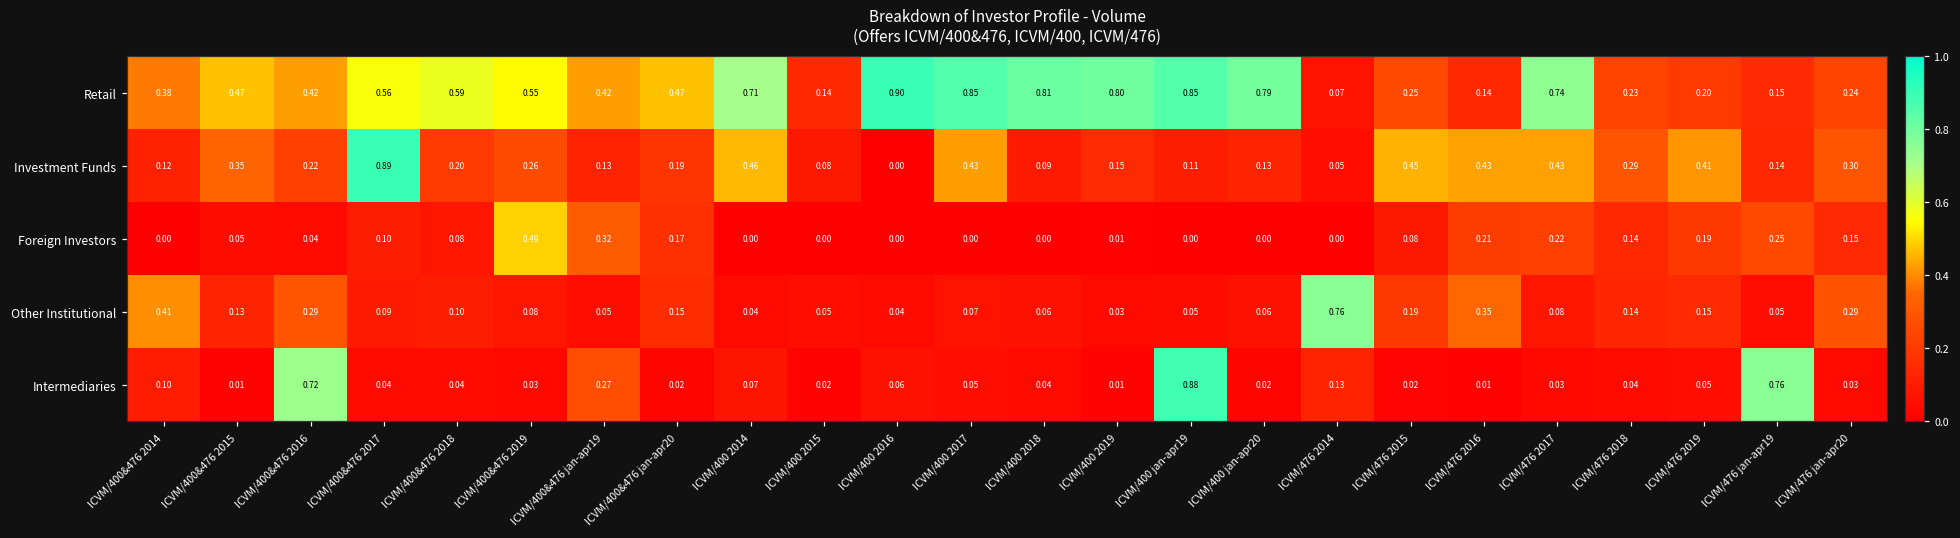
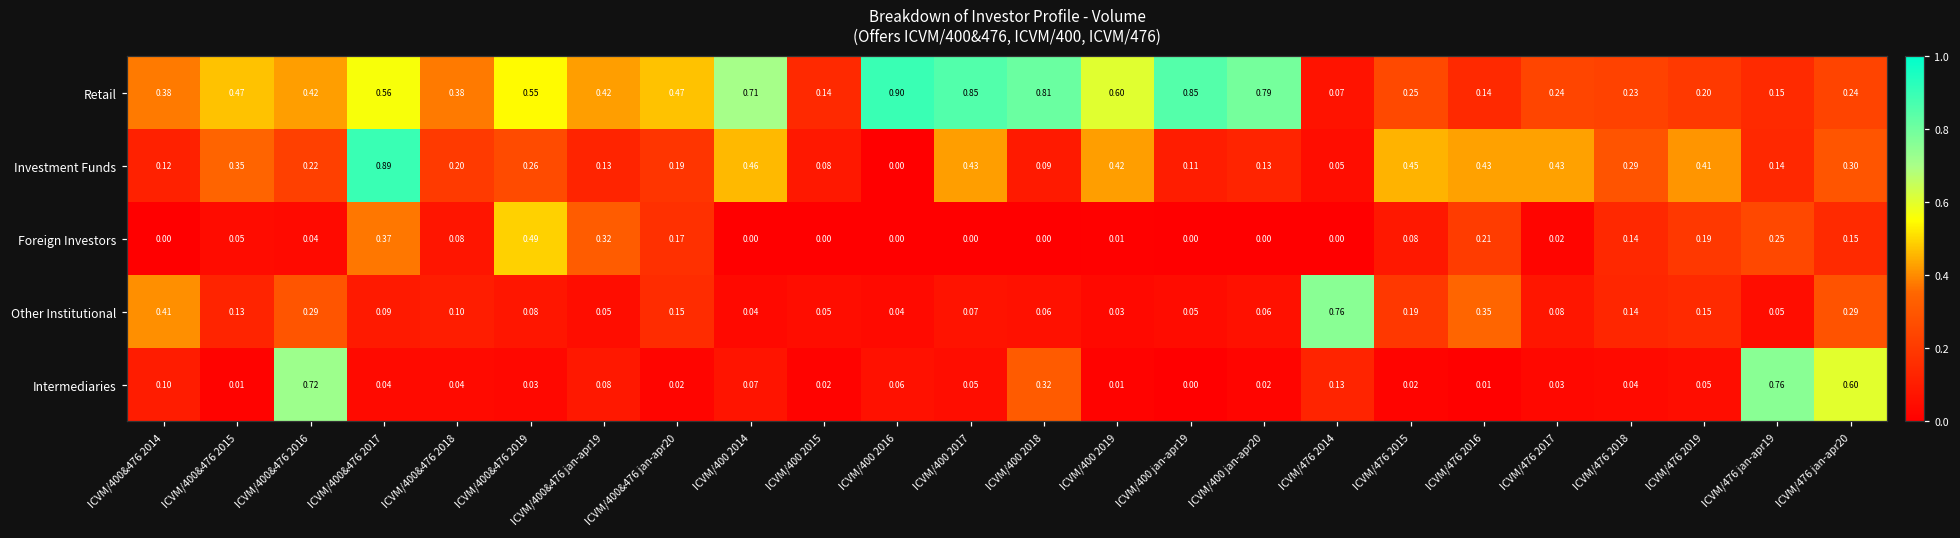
  {
    "Retail": {
      "ICVM/400&476 2014": 0.38,
      "ICVM/400&476 2015": 0.47,
      "ICVM/400&476 2016": 0.42,
      "ICVM/400&476 2017": 0.56,
-     "ICVM/400&476 2018": 0.59,
+     "ICVM/400&476 2018": 0.38,
      "ICVM/400&476 2019": 0.55,
      "ICVM/400&476 jan-apr19": 0.42,
      "ICVM/400&476 jan-apr20": 0.47,
      "ICVM/400 2014": 0.71,
      "ICVM/400 2015": 0.14,
      "ICVM/400 2016": 0.90,
      "ICVM/400 2017": 0.85,
      "ICVM/400 2018": 0.81,
-     "ICVM/400 2019": 0.80,
+     "ICVM/400 2019": 0.60,
      "ICVM/400 jan-apr19": 0.85,
      "ICVM/400 jan-apr20": 0.79,
      "ICVM/476 2014": 0.07,
      "ICVM/476 2015": 0.25,
      "ICVM/476 2016": 0.14,
-     "ICVM/476 2017": 0.74,
+     "ICVM/476 2017": 0.24,
      "ICVM/476 2018": 0.23,
      "ICVM/476 2019": 0.20,
      "ICVM/476 jan-apr19": 0.15,
      "ICVM/476 jan-apr20": 0.24
    },
    "Investment Funds": {
      "ICVM/400&476 2014": 0.12,
      "ICVM/400&476 2015": 0.35,
      "ICVM/400&476 2016": 0.22,
      "ICVM/400&476 2017": 0.89,
      "ICVM/400&476 2018": 0.20,
      "ICVM/400&476 2019": 0.26,
      "ICVM/400&476 jan-apr19": 0.13,
      "ICVM/400&476 jan-apr20": 0.19,
      "ICVM/400 2014": 0.46,
      "ICVM/400 2015": 0.08,
      "ICVM/400 2016": 0.00,
      "ICVM/400 2017": 0.43,
      "ICVM/400 2018": 0.09,
-     "ICVM/400 2019": 0.15,
+     "ICVM/400 2019": 0.42,
      "ICVM/400 jan-apr19": 0.11,
      "ICVM/400 jan-apr20": 0.13,
      "ICVM/476 2014": 0.05,
      "ICVM/476 2015": 0.45,
      "ICVM/476 2016": 0.43,
      "ICVM/476 2017": 0.43,
      "ICVM/476 2018": 0.29,
      "ICVM/476 2019": 0.41,
      "ICVM/476 jan-apr19": 0.14,
      "ICVM/476 jan-apr20": 0.30
    },
    "Foreign Investors": {
      "ICVM/400&476 2014": 0.00,
      "ICVM/400&476 2015": 0.05,
      "ICVM/400&476 2016": 0.04,
-     "ICVM/400&476 2017": 0.10,
+     "ICVM/400&476 2017": 0.37,
      "ICVM/400&476 2018": 0.08,
      "ICVM/400&476 2019": 0.49,
      "ICVM/400&476 jan-apr19": 0.32,
      "ICVM/400&476 jan-apr20": 0.17,
      "ICVM/400 2014": 0.00,
      "ICVM/400 2015": 0.00,
      "ICVM/400 2016": 0.00,
      "ICVM/400 2017": 0.00,
      "ICVM/400 2018": 0.00,
      "ICVM/400 2019": 0.01,
      "ICVM/400 jan-apr19": 0.00,
      "ICVM/400 jan-apr20": 0.00,
      "ICVM/476 2014": 0.00,
      "ICVM/476 2015": 0.08,
      "ICVM/476 2016": 0.21,
-     "ICVM/476 2017": 0.22,
+     "ICVM/476 2017": 0.02,
      "ICVM/476 2018": 0.14,
      "ICVM/476 2019": 0.19,
      "ICVM/476 jan-apr19": 0.25,
      "ICVM/476 jan-apr20": 0.15
    },
    "Other Institutional": {
      "ICVM/400&476 2014": 0.41,
      "ICVM/400&476 2015": 0.13,
      "ICVM/400&476 2016": 0.29,
      "ICVM/400&476 2017": 0.09,
      "ICVM/400&476 2018": 0.10,
      "ICVM/400&476 2019": 0.08,
      "ICVM/400&476 jan-apr19": 0.05,
      "ICVM/400&476 jan-apr20": 0.15,
      "ICVM/400 2014": 0.04,
      "ICVM/400 2015": 0.05,
      "ICVM/400 2016": 0.04,
      "ICVM/400 2017": 0.07,
      "ICVM/400 2018": 0.06,
      "ICVM/400 2019": 0.03,
      "ICVM/400 jan-apr19": 0.05,
      "ICVM/400 jan-apr20": 0.06,
      "ICVM/476 2014": 0.76,
      "ICVM/476 2015": 0.19,
      "ICVM/476 2016": 0.35,
      "ICVM/476 2017": 0.08,
      "ICVM/476 2018": 0.14,
      "ICVM/476 2019": 0.15,
      "ICVM/476 jan-apr19": 0.05,
      "ICVM/476 jan-apr20": 0.29
    },
    "Intermediaries": {
      "ICVM/400&476 2014": 0.10,
      "ICVM/400&476 2015": 0.01,
      "ICVM/400&476 2016": 0.72,
      "ICVM/400&476 2017": 0.04,
      "ICVM/400&476 2018": 0.04,
      "ICVM/400&476 2019": 0.03,
-     "ICVM/400&476 jan-apr19": 0.27,
+     "ICVM/400&476 jan-apr19": 0.08,
      "ICVM/400&476 jan-apr20": 0.02,
      "ICVM/400 2014": 0.07,
      "ICVM/400 2015": 0.02,
      "ICVM/400 2016": 0.06,
      "ICVM/400 2017": 0.05,
-     "ICVM/400 2018": 0.04,
+     "ICVM/400 2018": 0.32,
      "ICVM/400 2019": 0.01,
-     "ICVM/400 jan-apr19": 0.88,
+     "ICVM/400 jan-apr19": 0.00,
      "ICVM/400 jan-apr20": 0.02,
      "ICVM/476 2014": 0.13,
      "ICVM/476 2015": 0.02,
      "ICVM/476 2016": 0.01,
      "ICVM/476 2017": 0.03,
      "ICVM/476 2018": 0.04,
      "ICVM/476 2019": 0.05,
      "ICVM/476 jan-apr19": 0.76,
-     "ICVM/476 jan-apr20": 0.03
+     "ICVM/476 jan-apr20": 0.60
    }
  }
